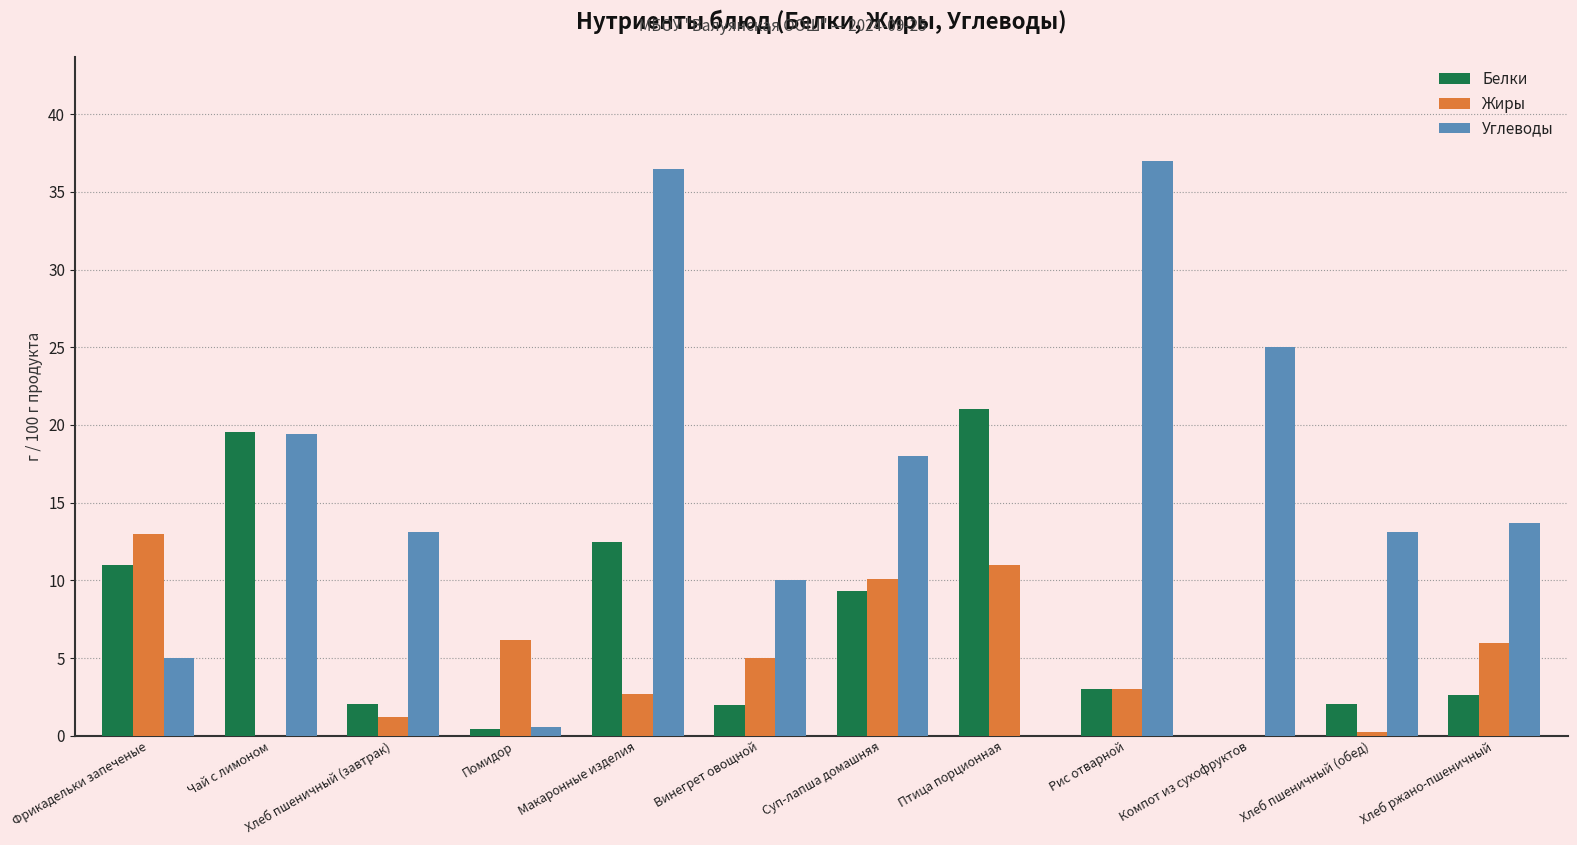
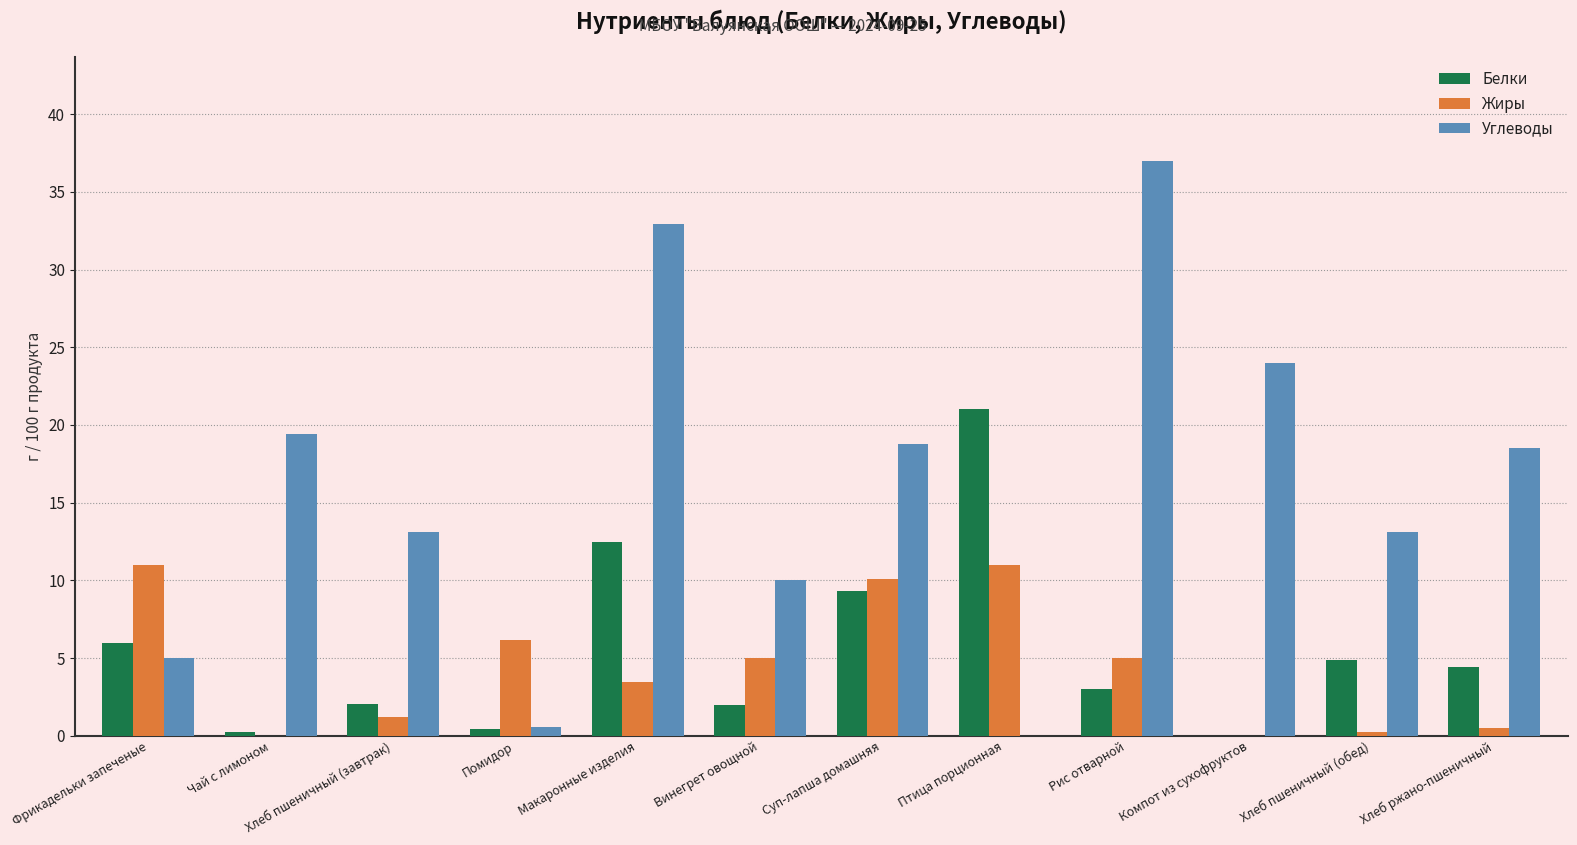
  {
    "Белки": {
-     "Фрикадельки запеченые": 11,
-     "Чай с лимоном": 19.5,
+     "Фрикадельки запеченые": 6,
+     "Чай с лимоном": 0.3,
      "Хлеб пшеничный (завтрак)": 2.0,
      "Помидор": 0.4,
      "Макаронные изделия": 12.5,
      "Винегрет овощной": 2.0,
      "Суп-лапша домашняя": 9.3,
      "Птица порционная": 21.0,
      "Рис отварной": 3.0,
      "Компот из сухофруктов": 0.0,
-     "Хлеб пшеничный (обед)": 2.0,
-     "Хлеб ржано-пшеничный": 2.6
+     "Хлеб пшеничный (обед)": 4.9,
+     "Хлеб ржано-пшеничный": 4.4
    },
    "Жиры": {
-     "Фрикадельки запеченые": 13,
+     "Фрикадельки запеченые": 11,
      "Чай с лимоном": 0.0,
      "Хлеб пшеничный (завтрак)": 1.2,
      "Помидор": 6.2,
-     "Макаронные изделия": 2.7,
+     "Макаронные изделия": 3.4,
      "Винегрет овощной": 5.0,
      "Суп-лапша домашняя": 10.1,
      "Птица порционная": 11.0,
-     "Рис отварной": 3,
+     "Рис отварной": 5,
      "Компот из сухофруктов": 0.0,
      "Хлеб пшеничный (обед)": 0.2,
-     "Хлеб ржано-пшеничный": 6.0
+     "Хлеб ржано-пшеничный": 0.5
    },
    "Углеводы": {
      "Фрикадельки запеченые": 5.0,
      "Чай с лимоном": 19.4,
      "Хлеб пшеничный (завтрак)": 13.1,
      "Помидор": 0.6,
-     "Макаронные изделия": 36.5,
+     "Макаронные изделия": 32.9,
      "Винегрет овощной": 10.0,
-     "Суп-лапша домашняя": 18.0,
+     "Суп-лапша домашняя": 18.8,
      "Птица порционная": 0.0,
      "Рис отварной": 37.0,
-     "Компот из сухофруктов": 25,
+     "Компот из сухофруктов": 24,
      "Хлеб пшеничный (обед)": 13.1,
-     "Хлеб ржано-пшеничный": 13.7
+     "Хлеб ржано-пшеничный": 18.5
    }
  }
